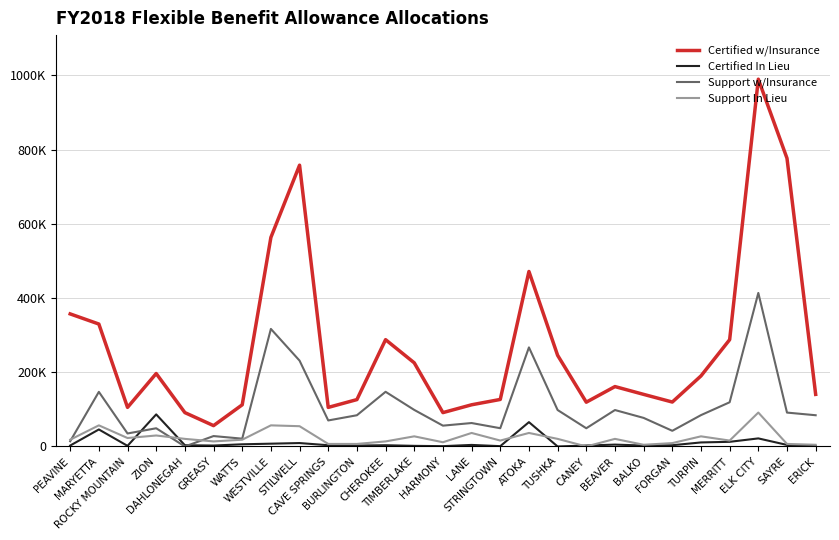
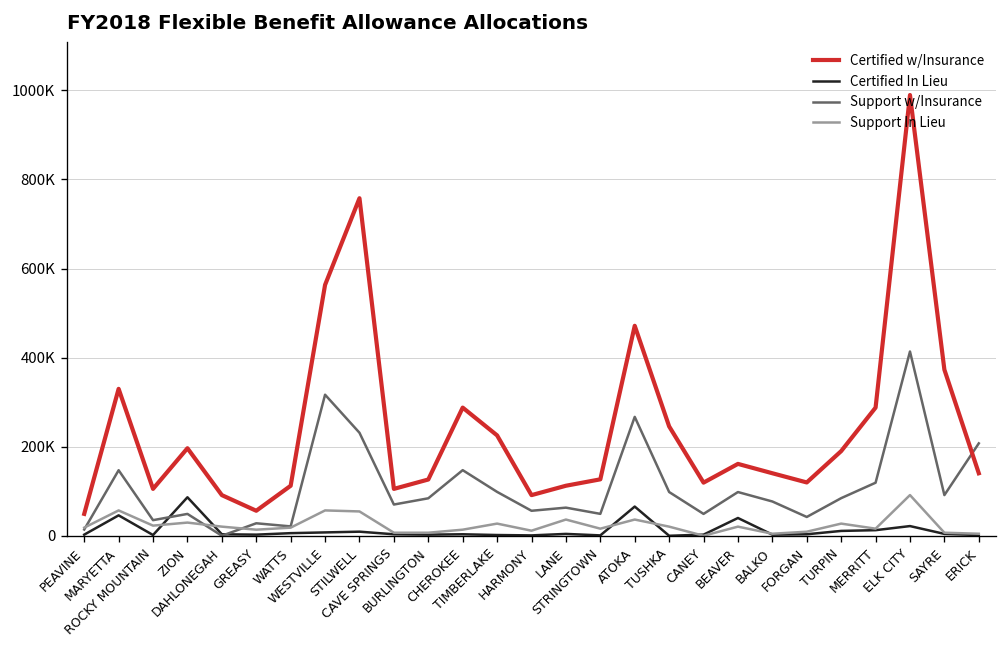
  {
    "Certified w/Insurance": {
-     "PEAVINE": 360000,
+     "PEAVINE": 50000,
      "MARYETTA": 330000,
      "ROCKY MOUNTAIN": 110000,
      "ZION": 200000,
      "DAHLONEGAH": 90000,
      "GREASY": 60000,
      "WATTS": 110000,
      "WESTVILLE": 560000,
      "STILWELL": 760000,
      "CAVE SPRINGS": 110000,
      "BURLINGTON": 130000,
      "CHEROKEE": 290000,
      "TIMBERLAKE": 230000,
      "HARMONY": 90000,
      "LANE": 110000,
      "STRINGTOWN": 130000,
      "ATOKA": 470000,
      "TUSHKA": 250000,
      "CANEY": 120000,
      "BEAVER": 160000,
      "BALKO": 140000,
      "FORGAN": 120000,
      "TURPIN": 190000,
      "MERRITT": 290000,
      "ELK CITY": 990000,
-     "SAYRE": 780000,
+     "SAYRE": 370000,
      "ERICK": 140000
    },
    "Certified In Lieu": {
      "PEAVINE": 0,
      "MARYETTA": 50000,
      "ROCKY MOUNTAIN": 0,
      "ZION": 90000,
      "GREASY": 0,
      "WATTS": 10000,
      "WESTVILLE": 10000,
      "STILWELL": 10000,
      "CHEROKEE": 0,
      "TIMBERLAKE": 0,
      "HARMONY": 0,
      "LANE": 0,
      "STRINGTOWN": 0,
      "ATOKA": 70000,
      "TUSHKA": 0,
-     "BEAVER": 10000,
+     "BEAVER": 40000,
      "TURPIN": 10000,
      "ELK CITY": 20000
    },
    "Support w/Insurance": {
      "MARYETTA": 150000,
      "ROCKY MOUNTAIN": 40000,
      "ZION": 50000,
      "GREASY": 30000,
      "WESTVILLE": 320000,
      "STILWELL": 230000,
      "CAVE SPRINGS": 70000,
      "BURLINGTON": 80000,
      "CHEROKEE": 150000,
      "TIMBERLAKE": 100000,
      "HARMONY": 60000,
      "LANE": 60000,
      "STRINGTOWN": 50000,
      "ATOKA": 270000,
      "TUSHKA": 100000,
      "CANEY": 50000,
      "BEAVER": 100000,
      "BALKO": 80000,
      "FORGAN": 40000,
      "TURPIN": 80000,
      "MERRITT": 120000,
      "ELK CITY": 410000,
      "SAYRE": 90000,
-     "ERICK": 80000
+     "ERICK": 210000
    },
    "Support In Lieu": {
      "MARYETTA": 60000,
      "ROCKY MOUNTAIN": 20000,
      "ZION": 30000,
      "DAHLONEGAH": 20000,
      "GREASY": 10000,
      "WESTVILLE": 60000,
      "STILWELL": 50000,
      "CHEROKEE": 10000,
      "TIMBERLAKE": 30000,
      "HARMONY": 10000,
      "LANE": 40000,
      "STRINGTOWN": 20000,
      "ATOKA": 40000,
      "TUSHKA": 20000,
      "BEAVER": 20000,
      "TURPIN": 30000,
      "ELK CITY": 90000
    }
  }
